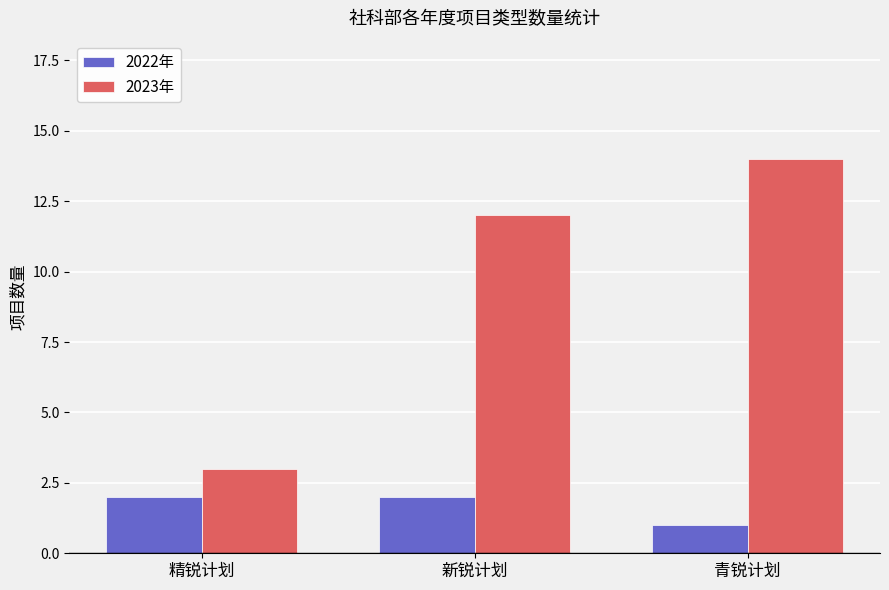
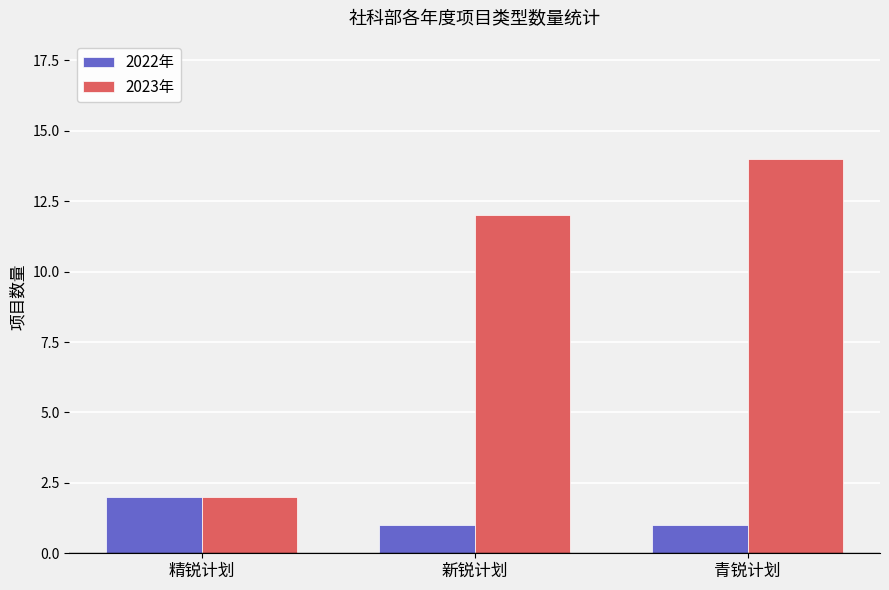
  {
    "2022年": {
      "精锐计划": 2,
-     "新锐计划": 2,
+     "新锐计划": 1,
      "青锐计划": 1
    },
    "2023年": {
-     "精锐计划": 3,
+     "精锐计划": 2,
      "新锐计划": 12,
      "青锐计划": 14
    }
  }
